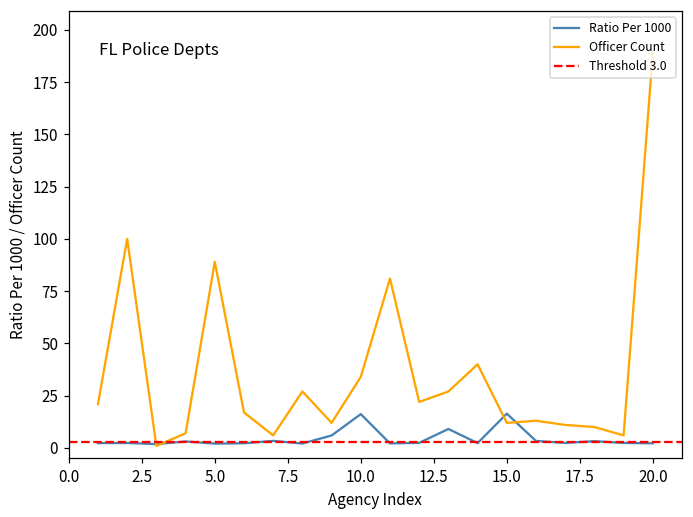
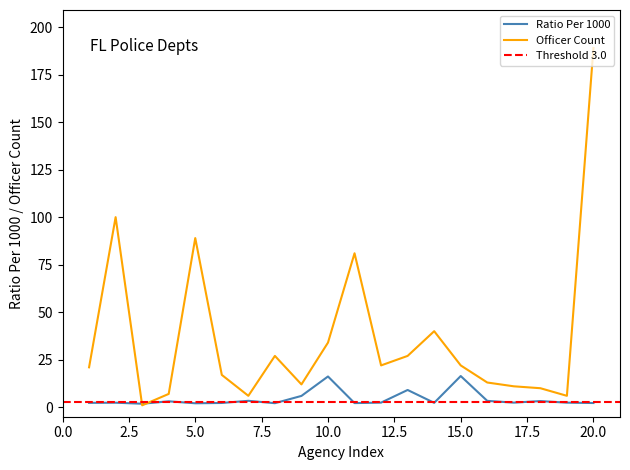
  {
    "Ratio Per 1000": {
      "5.0": 2,
      "10.0": 16,
      "15.0": 16,
      "20.0": 2
    },
    "Officer Count": {
      "5.0": 89,
      "10.0": 34,
-     "15.0": 12
+     "15.0": 22
    }
  }
